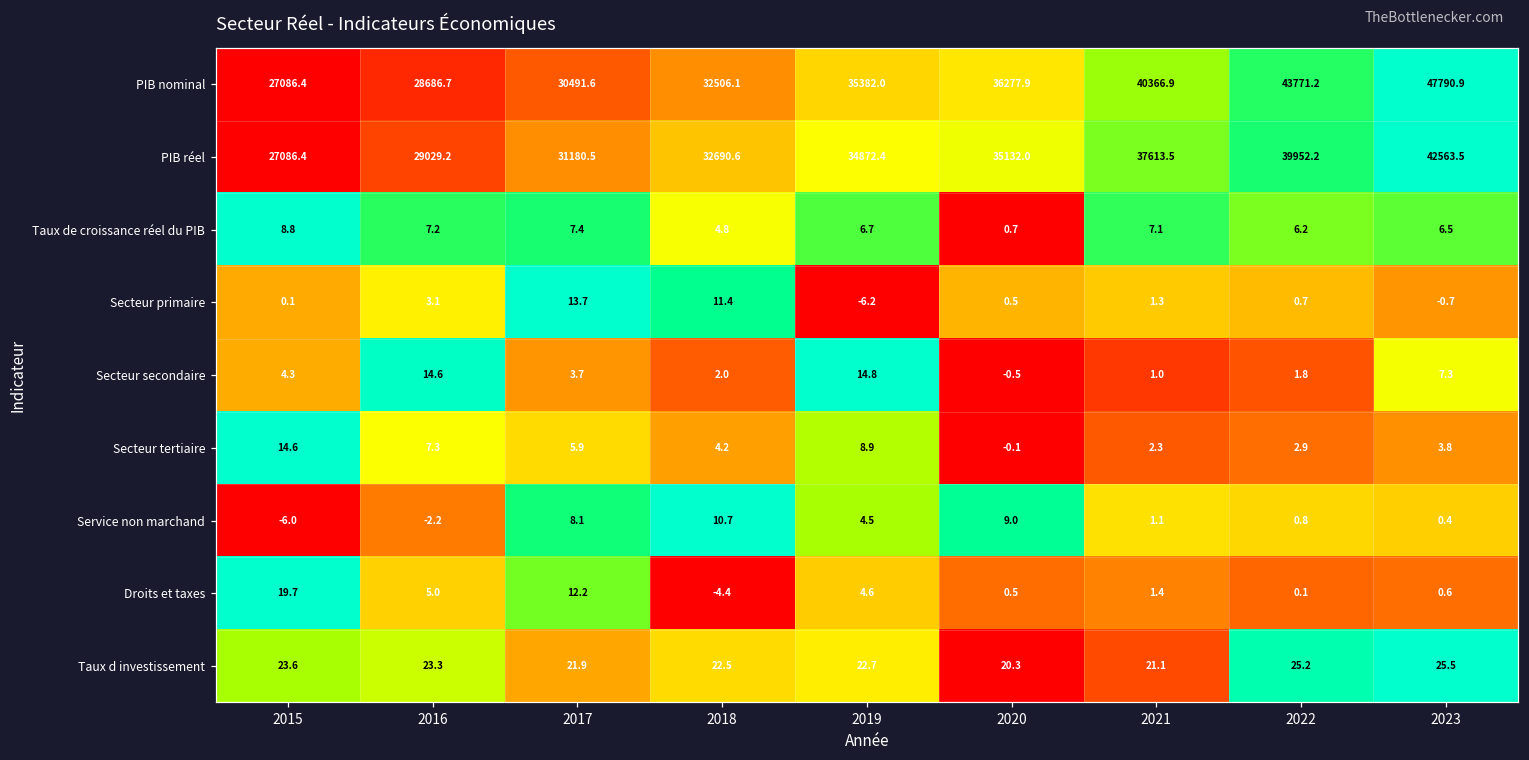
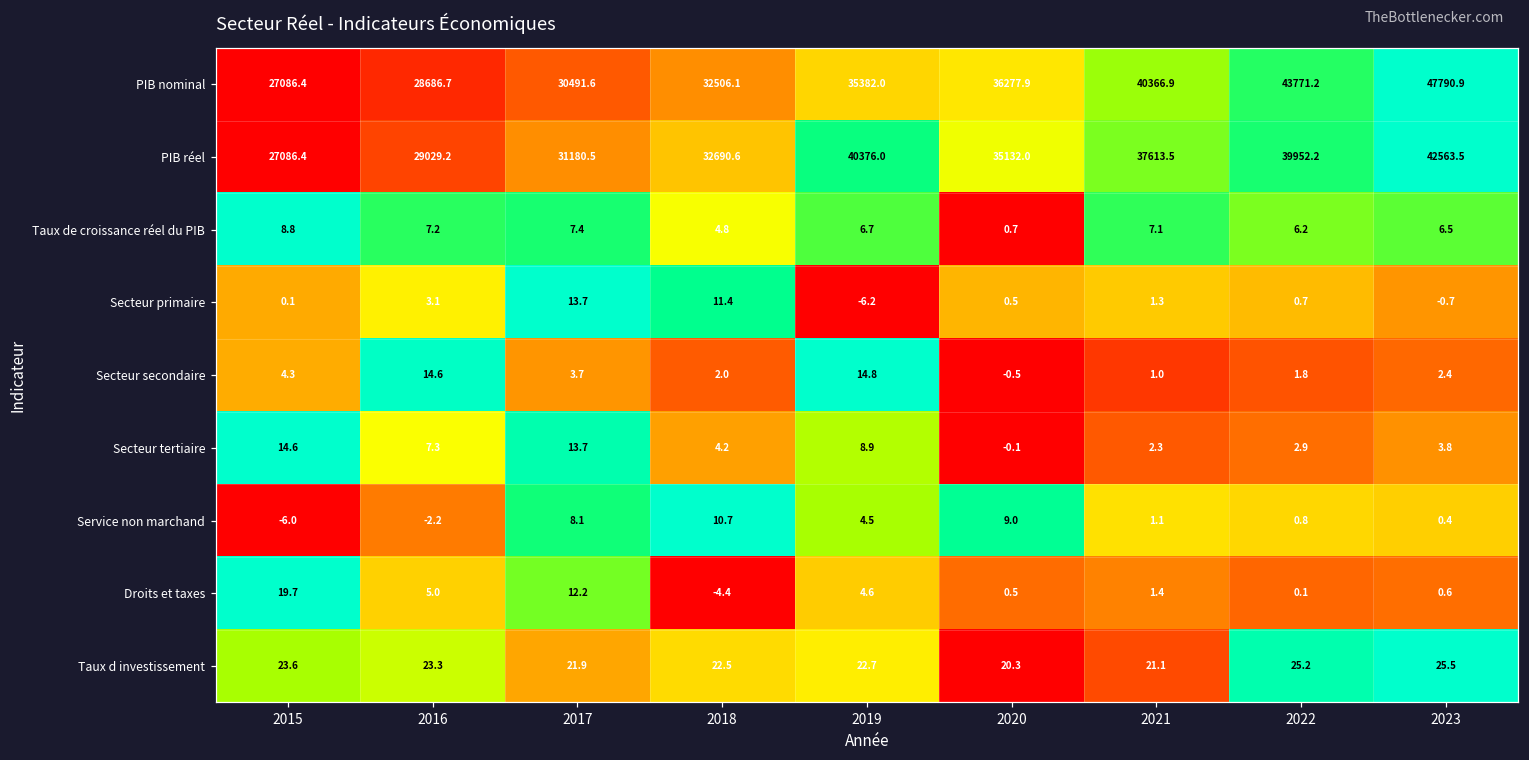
  {
    "PIB nominal": {
      "2015": 27086.4,
      "2016": 28686.7,
      "2017": 30491.6,
      "2018": 32506.1,
      "2019": 35382.0,
      "2020": 36277.9,
      "2021": 40366.9,
      "2022": 43771.2,
      "2023": 47790.9
    },
    "PIB réel": {
      "2015": 27086.4,
      "2016": 29029.2,
      "2017": 31180.5,
      "2018": 32690.6,
-     "2019": 34872.4,
+     "2019": 40376.0,
      "2020": 35132.0,
      "2021": 37613.5,
      "2022": 39952.2,
      "2023": 42563.5
    },
    "Taux de croissance réel du PIB": {
      "2015": 8.8,
      "2016": 7.2,
      "2017": 7.4,
      "2018": 4.8,
      "2019": 6.7,
      "2020": 0.7,
      "2021": 7.1,
      "2022": 6.2,
      "2023": 6.5
    },
    "Secteur primaire": {
      "2015": 0.1,
      "2016": 3.1,
      "2017": 13.7,
      "2018": 11.4,
      "2019": -6.2,
      "2020": 0.5,
      "2021": 1.3,
      "2022": 0.7,
      "2023": -0.7
    },
    "Secteur secondaire": {
      "2015": 4.3,
      "2016": 14.6,
      "2017": 3.7,
      "2018": 2.0,
      "2019": 14.8,
      "2020": -0.5,
      "2021": 1.0,
      "2022": 1.8,
-     "2023": 7.3
+     "2023": 2.4
    },
    "Secteur tertiaire": {
      "2015": 14.6,
      "2016": 7.3,
-     "2017": 5.9,
+     "2017": 13.7,
      "2018": 4.2,
      "2019": 8.9,
      "2020": -0.1,
      "2021": 2.3,
      "2022": 2.9,
      "2023": 3.8
    },
    "Service non marchand": {
      "2015": -6.0,
      "2016": -2.2,
      "2017": 8.1,
      "2018": 10.7,
      "2019": 4.5,
      "2020": 9.0,
      "2021": 1.1,
      "2022": 0.8,
      "2023": 0.4
    },
    "Droits et taxes": {
      "2015": 19.7,
      "2016": 5.0,
      "2017": 12.2,
      "2018": -4.4,
      "2019": 4.6,
      "2020": 0.5,
      "2021": 1.4,
      "2022": 0.1,
      "2023": 0.6
    },
    "Taux d investissement": {
      "2015": 23.6,
      "2016": 23.3,
      "2017": 21.9,
      "2018": 22.5,
      "2019": 22.7,
      "2020": 20.3,
      "2021": 21.1,
      "2022": 25.2,
      "2023": 25.5
    }
  }
